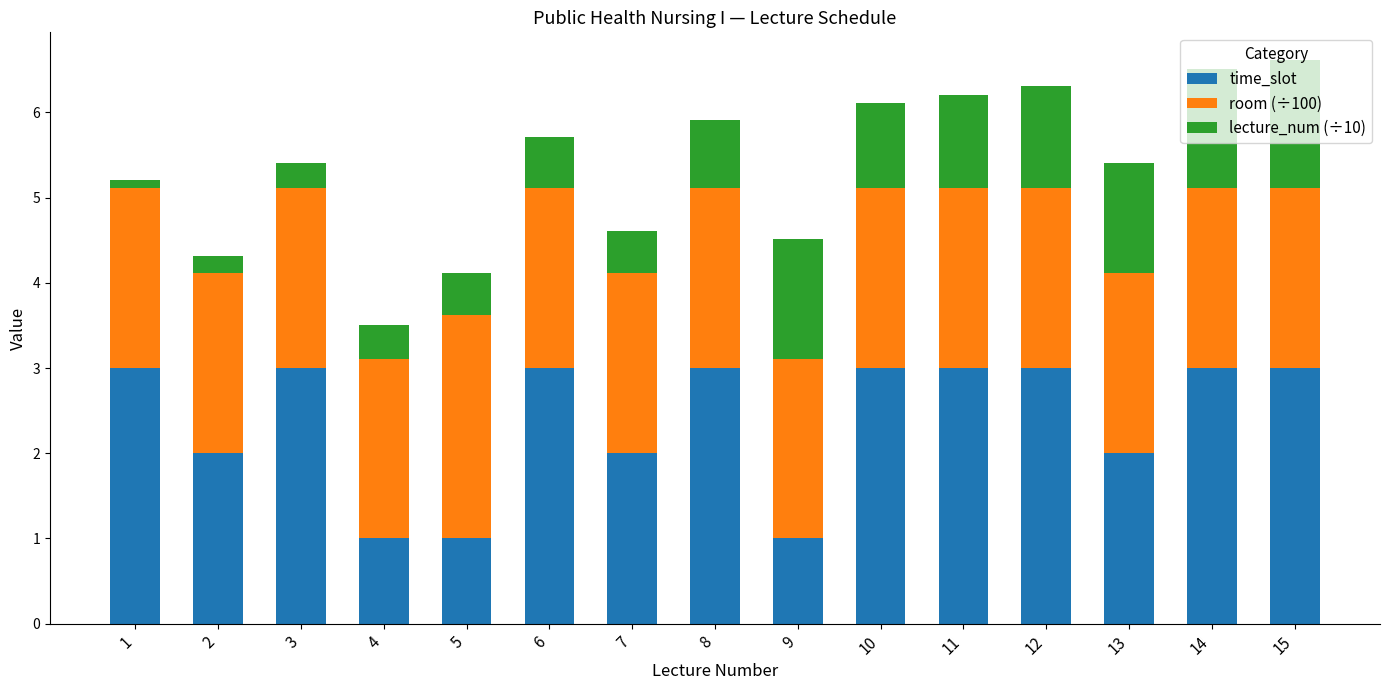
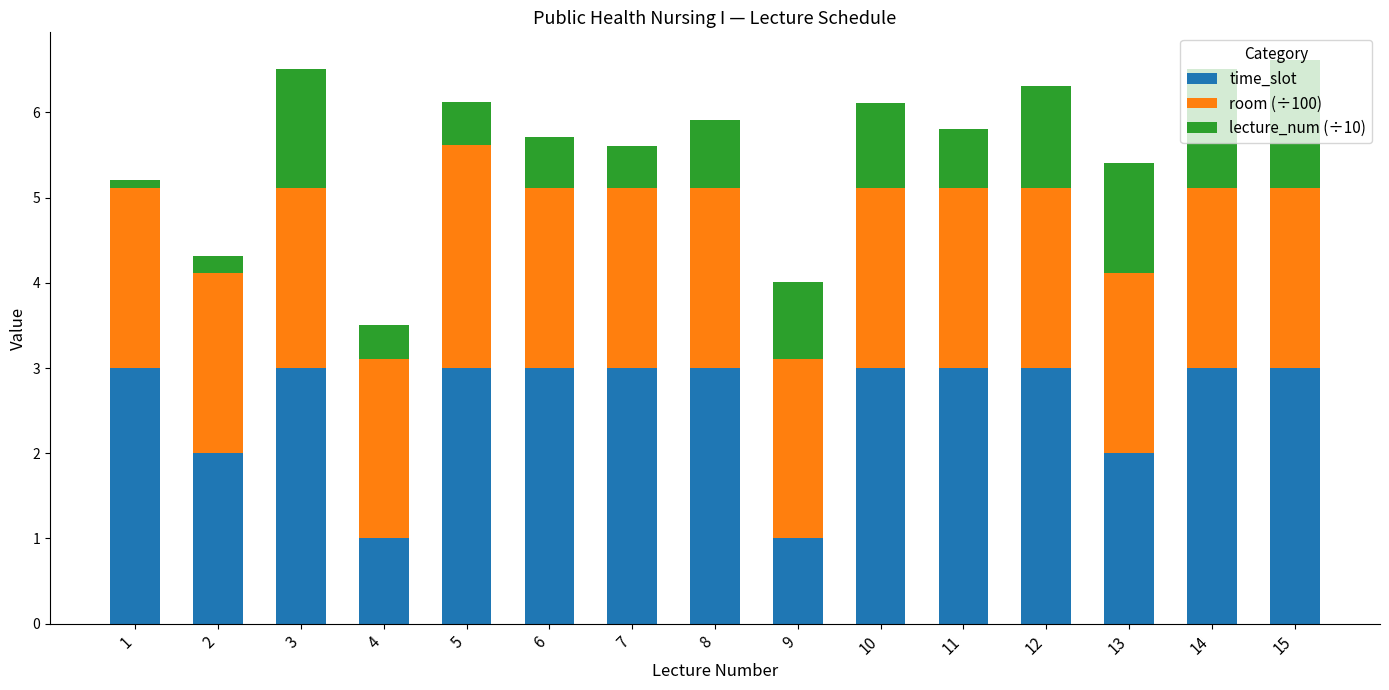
  {
    "time_slot": {
      "1": 3,
      "2": 2,
      "3": 3,
      "4": 1,
-     "5": 1,
+     "5": 3,
      "6": 3,
-     "7": 2,
+     "7": 3,
      "8": 3,
      "9": 1,
      "10": 3,
      "11": 3,
      "12": 3,
      "13": 2,
      "14": 3,
      "15": 3
    },
    "room (÷100)": {
      "1": 2.1,
      "2": 2.1,
      "3": 2.1,
      "4": 2.1,
      "5": 2.6,
      "6": 2.1,
      "7": 2.1,
      "8": 2.1,
      "9": 2.1,
      "10": 2.1,
      "11": 2.1,
      "12": 2.1,
      "13": 2.1,
      "14": 2.1,
      "15": 2.1
    },
    "lecture_num (÷10)": {
      "1": 0.1,
      "2": 0.2,
-     "3": 0.3,
+     "3": 1.4,
      "4": 0.4,
      "5": 0.5,
      "6": 0.6,
      "7": 0.5,
      "8": 0.8,
-     "9": 1.4,
+     "9": 0.9,
      "10": 1.0,
-     "11": 1.1,
+     "11": 0.7,
      "12": 1.2,
      "13": 1.3
    }
  }
